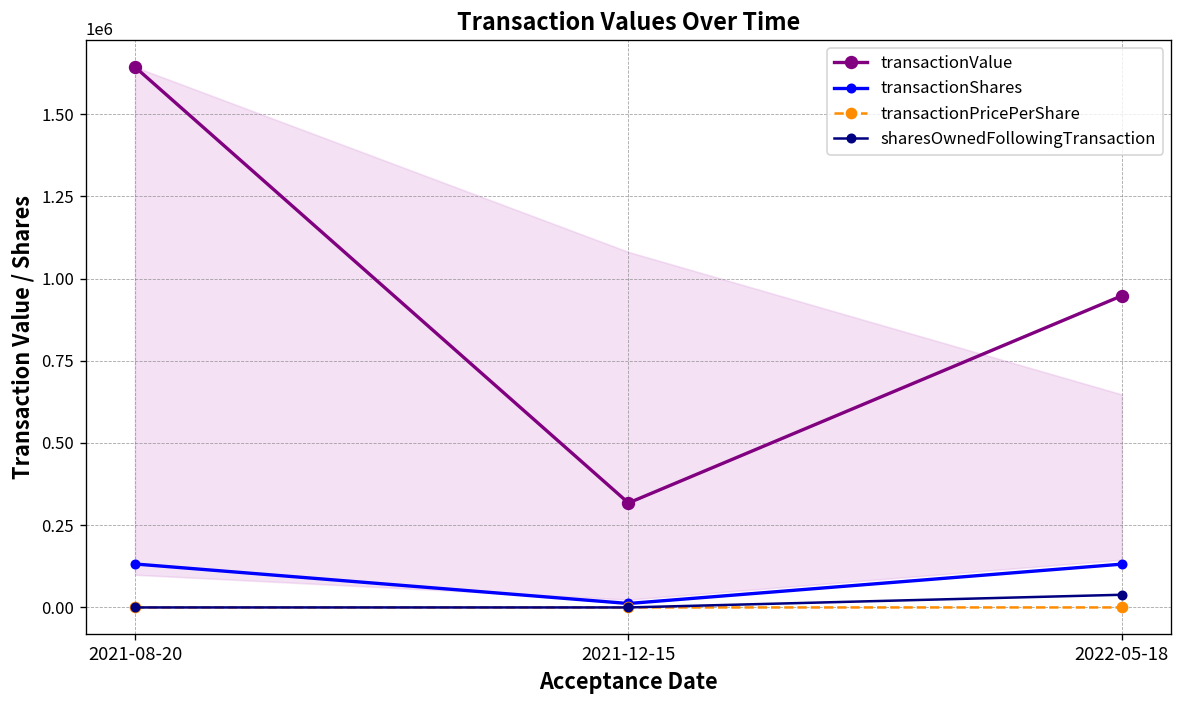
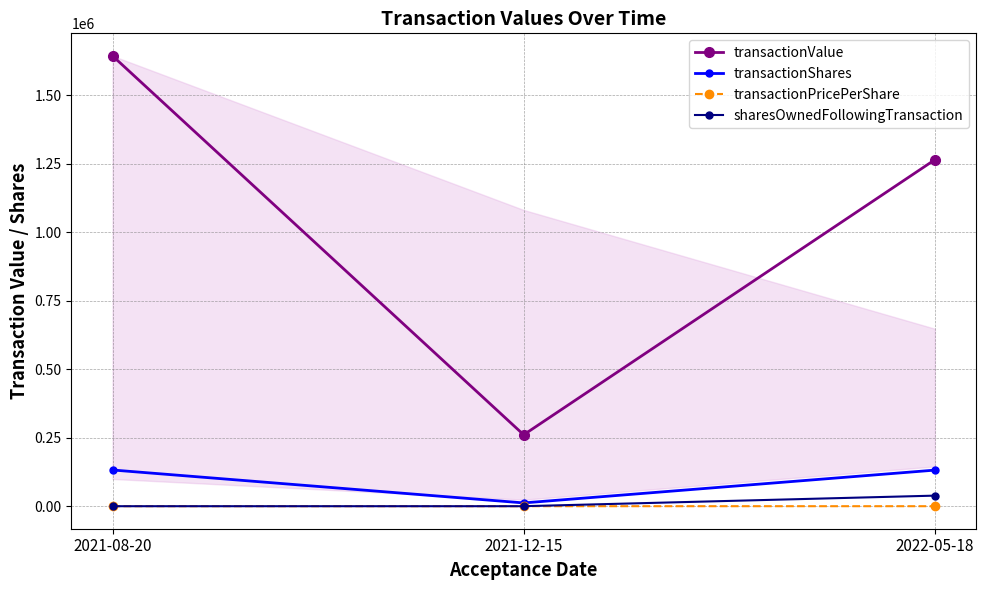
  {
    "transactionValue": {
-     "2021-12-15": 320000,
-     "2022-05-18": 950000
+     "2021-12-15": 260000,
+     "2022-05-18": 1260000
    },
    "transactionShares": {
      "2021-08-20": 130000,
      "2021-12-15": 10000,
      "2022-05-18": 130000
    },
    "transactionPricePerShare": {
      "2022-05-18": 0
    },
    "sharesOwnedFollowingTransaction": {
      "2022-05-18": 40000
    }
  }
